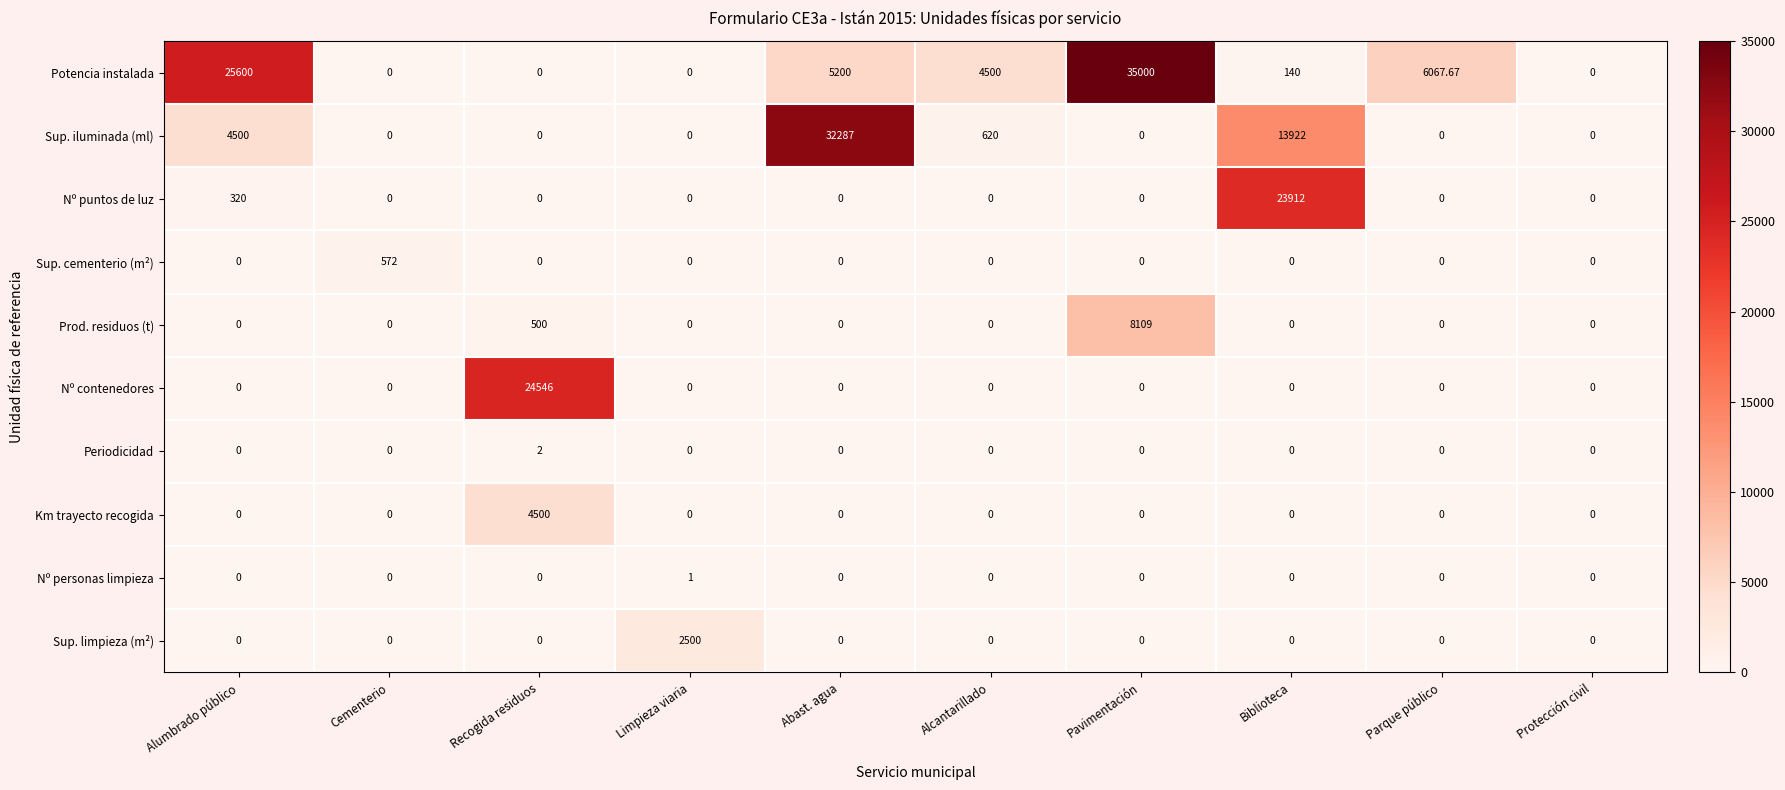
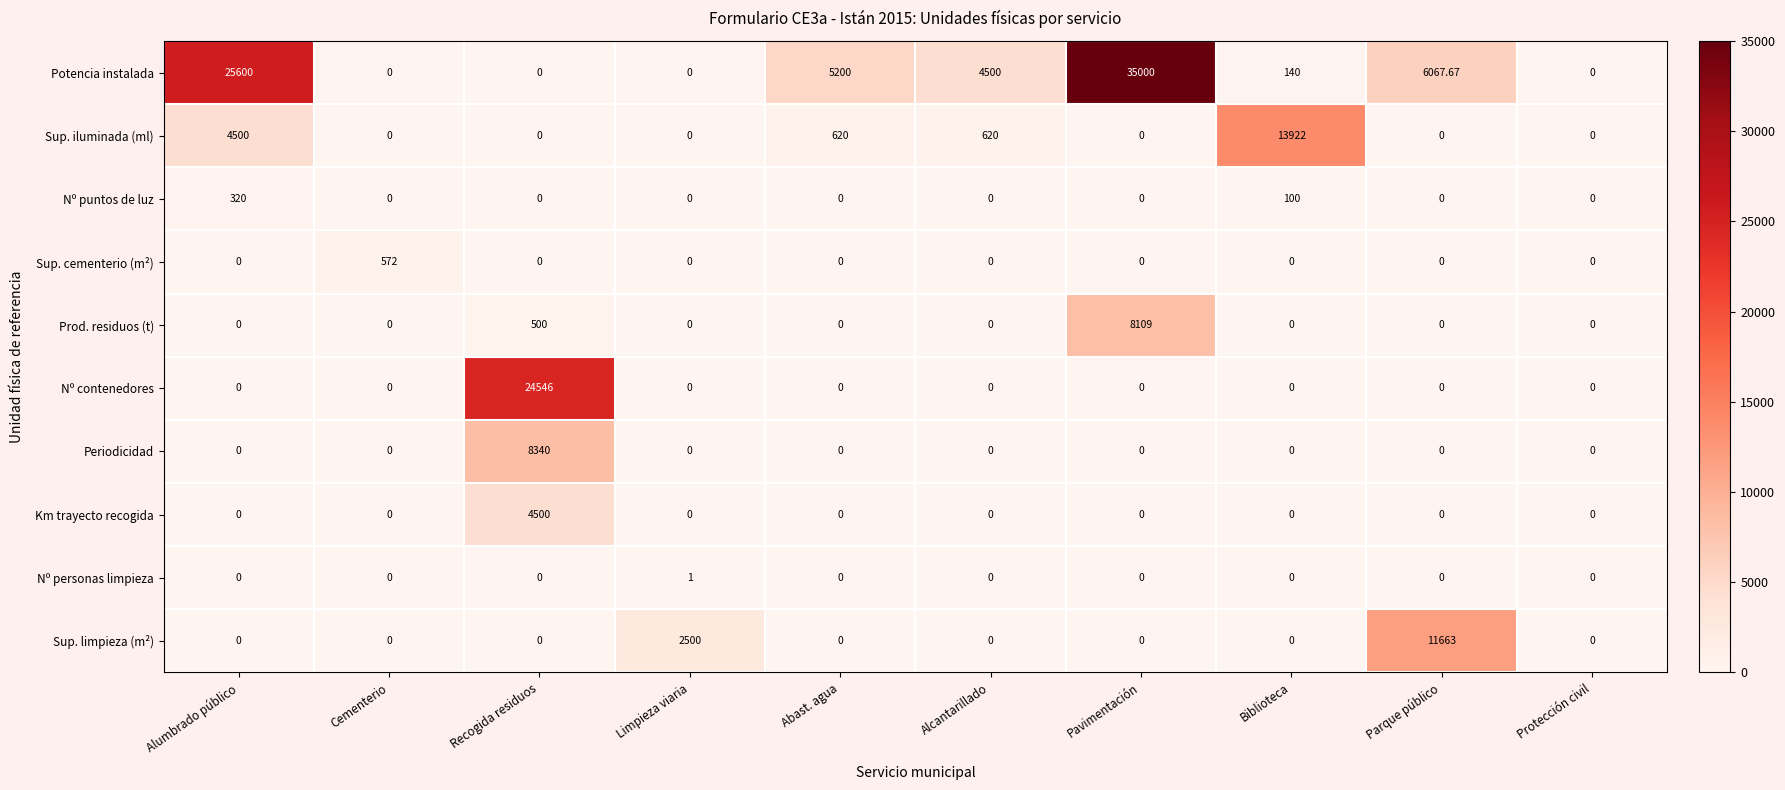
  {
    "Potencia instalada": {
      "Alumbrado público": 25600,
      "Cementerio": 0,
      "Recogida residuos": 0,
      "Limpieza viaria": 0,
      "Abast. agua": 5200,
      "Alcantarillado": 4500,
      "Pavimentación": 35000,
      "Biblioteca": 140,
      "Parque público": 6067.67,
      "Protección civil": 0
    },
    "Sup. iluminada (ml)": {
      "Alumbrado público": 4500,
      "Cementerio": 0,
      "Recogida residuos": 0,
      "Limpieza viaria": 0,
-     "Abast. agua": 32287,
+     "Abast. agua": 620,
      "Alcantarillado": 620,
      "Pavimentación": 0,
      "Biblioteca": 13922,
      "Parque público": 0,
      "Protección civil": 0
    },
    "Nº puntos de luz": {
      "Alumbrado público": 320,
      "Cementerio": 0,
      "Recogida residuos": 0,
      "Limpieza viaria": 0,
      "Abast. agua": 0,
      "Alcantarillado": 0,
      "Pavimentación": 0,
-     "Biblioteca": 23912,
+     "Biblioteca": 100,
      "Parque público": 0,
      "Protección civil": 0
    },
    "Sup. cementerio (m²)": {
      "Alumbrado público": 0,
      "Cementerio": 572,
      "Recogida residuos": 0,
      "Limpieza viaria": 0,
      "Abast. agua": 0,
      "Alcantarillado": 0,
      "Pavimentación": 0,
      "Biblioteca": 0,
      "Parque público": 0,
      "Protección civil": 0
    },
    "Prod. residuos (t)": {
      "Alumbrado público": 0,
      "Cementerio": 0,
      "Recogida residuos": 500,
      "Limpieza viaria": 0,
      "Abast. agua": 0,
      "Alcantarillado": 0,
      "Pavimentación": 8109,
      "Biblioteca": 0,
      "Parque público": 0,
      "Protección civil": 0
    },
    "Nº contenedores": {
      "Alumbrado público": 0,
      "Cementerio": 0,
      "Recogida residuos": 24546,
      "Limpieza viaria": 0,
      "Abast. agua": 0,
      "Alcantarillado": 0,
      "Pavimentación": 0,
      "Biblioteca": 0,
      "Parque público": 0,
      "Protección civil": 0
    },
    "Periodicidad": {
      "Alumbrado público": 0,
      "Cementerio": 0,
-     "Recogida residuos": 2,
+     "Recogida residuos": 8340,
      "Limpieza viaria": 0,
      "Abast. agua": 0,
      "Alcantarillado": 0,
      "Pavimentación": 0,
      "Biblioteca": 0,
      "Parque público": 0,
      "Protección civil": 0
    },
    "Km trayecto recogida": {
      "Alumbrado público": 0,
      "Cementerio": 0,
      "Recogida residuos": 4500,
      "Limpieza viaria": 0,
      "Abast. agua": 0,
      "Alcantarillado": 0,
      "Pavimentación": 0,
      "Biblioteca": 0,
      "Parque público": 0,
      "Protección civil": 0
    },
    "Nº personas limpieza": {
      "Alumbrado público": 0,
      "Cementerio": 0,
      "Recogida residuos": 0,
      "Limpieza viaria": 1,
      "Abast. agua": 0,
      "Alcantarillado": 0,
      "Pavimentación": 0,
      "Biblioteca": 0,
      "Parque público": 0,
      "Protección civil": 0
    },
    "Sup. limpieza (m²)": {
      "Alumbrado público": 0,
      "Cementerio": 0,
      "Recogida residuos": 0,
      "Limpieza viaria": 2500,
      "Abast. agua": 0,
      "Alcantarillado": 0,
      "Pavimentación": 0,
      "Biblioteca": 0,
-     "Parque público": 0,
+     "Parque público": 11663,
      "Protección civil": 0
    }
  }
